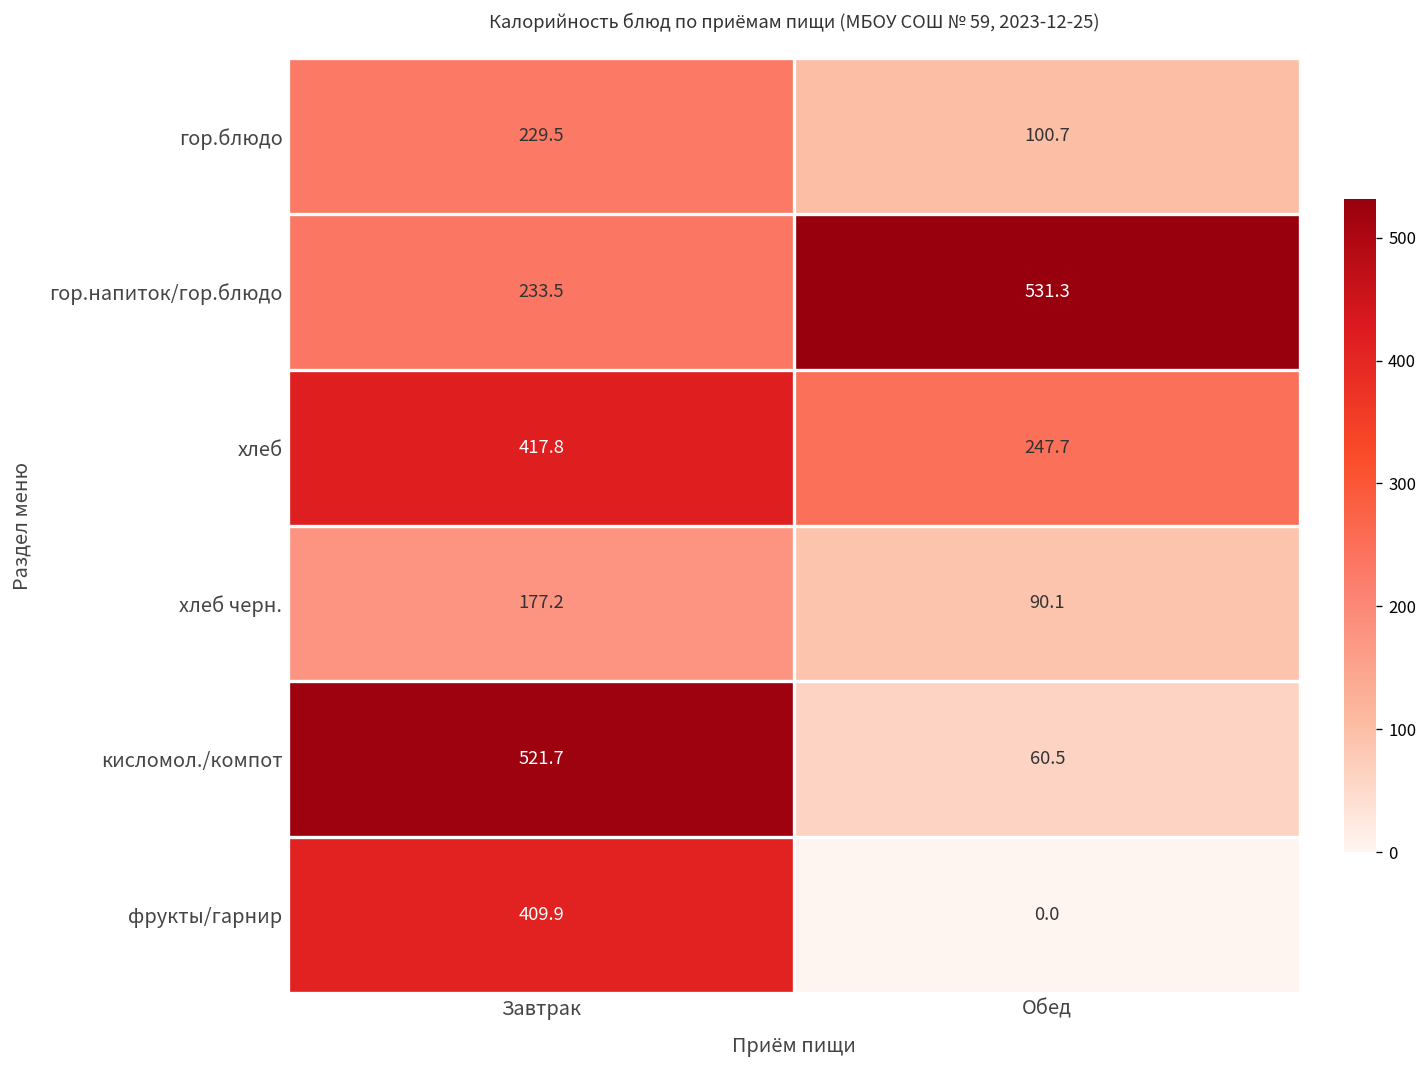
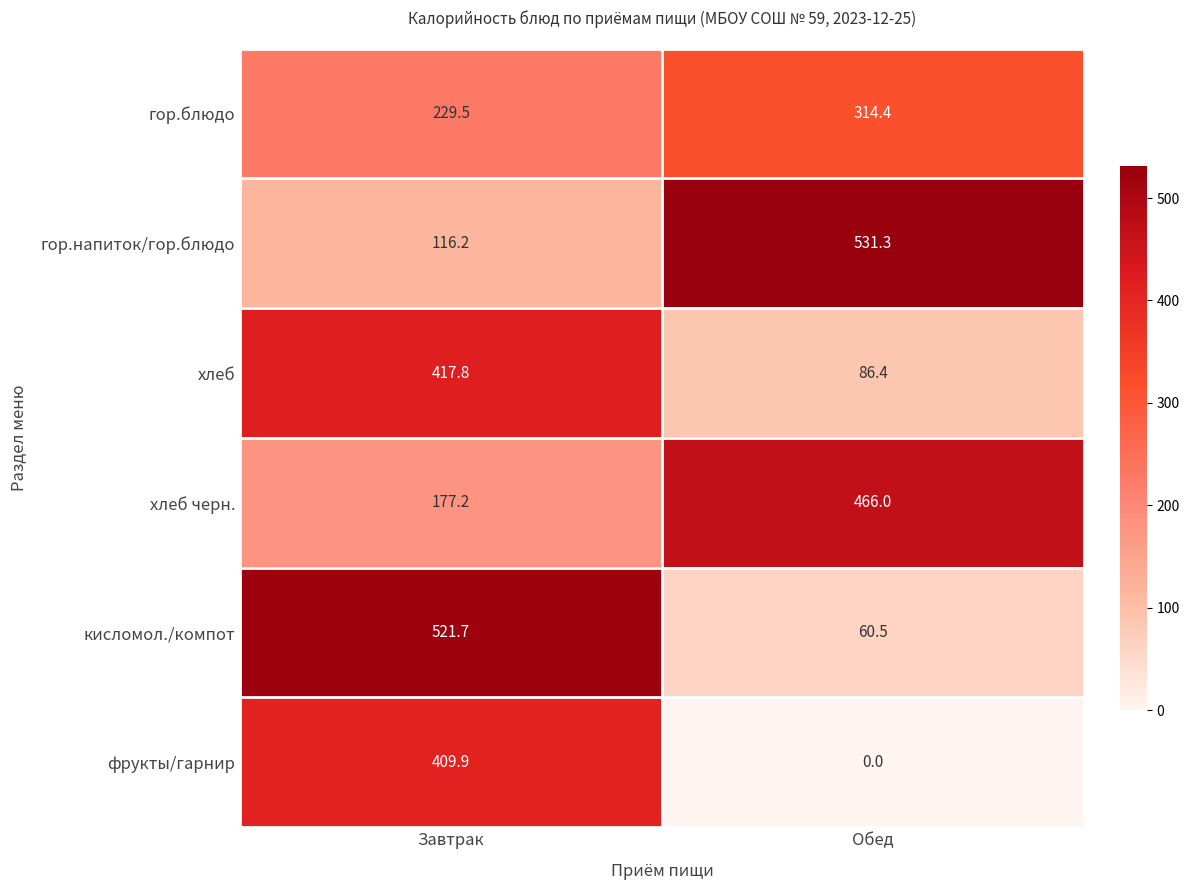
  {
    "гор.блюдо": {
      "Завтрак": 229.5,
-     "Обед": 100.7
+     "Обед": 314.4
    },
    "гор.напиток/гор.блюдо": {
-     "Завтрак": 233.5,
+     "Завтрак": 116.2,
      "Обед": 531.3
    },
    "хлеб": {
      "Завтрак": 417.8,
-     "Обед": 247.7
+     "Обед": 86.4
    },
    "хлеб черн.": {
      "Завтрак": 177.2,
-     "Обед": 90.1
+     "Обед": 466.0
    },
    "кисломол./компот": {
      "Завтрак": 521.7,
      "Обед": 60.5
    },
    "фрукты/гарнир": {
      "Завтрак": 409.9,
      "Обед": 0.0
    }
  }
